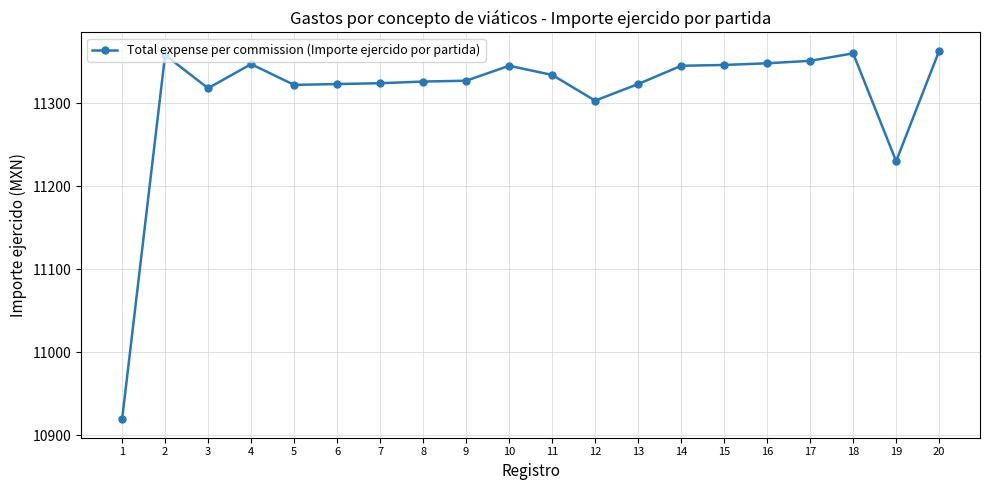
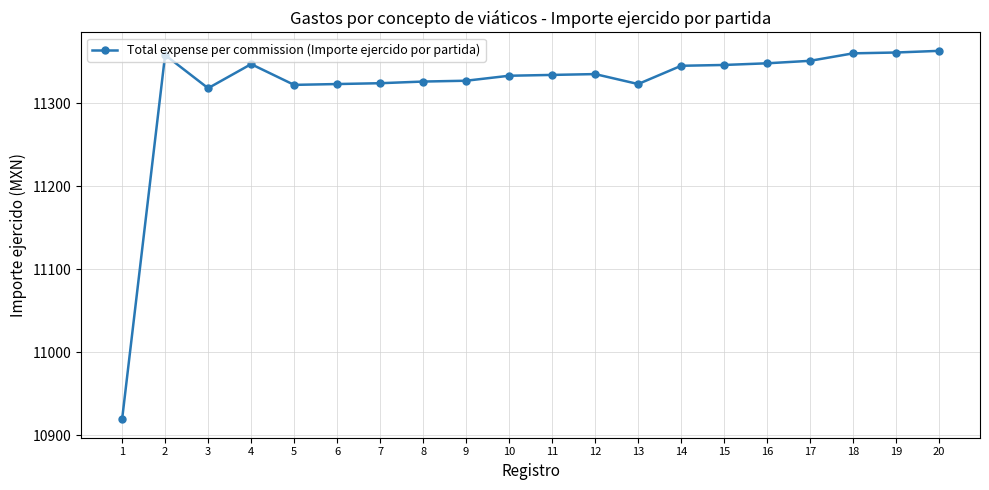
  {
    "1": 10920,
    "3": 11320,
    "4": 11350,
    "5": 11320,
    "6": 11320,
    "7": 11320,
    "8": 11330,
    "9": 11330,
-   "10": 11350,
+   "10": 11330,
    "11": 11330,
-   "12": 11300,
+   "12": 11340,
    "13": 11320,
    "14": 11350,
    "15": 11350,
    "16": 11350,
    "17": 11350,
    "18": 11360,
-   "19": 11230,
+   "19": 11360,
    "20": 11360
  }
